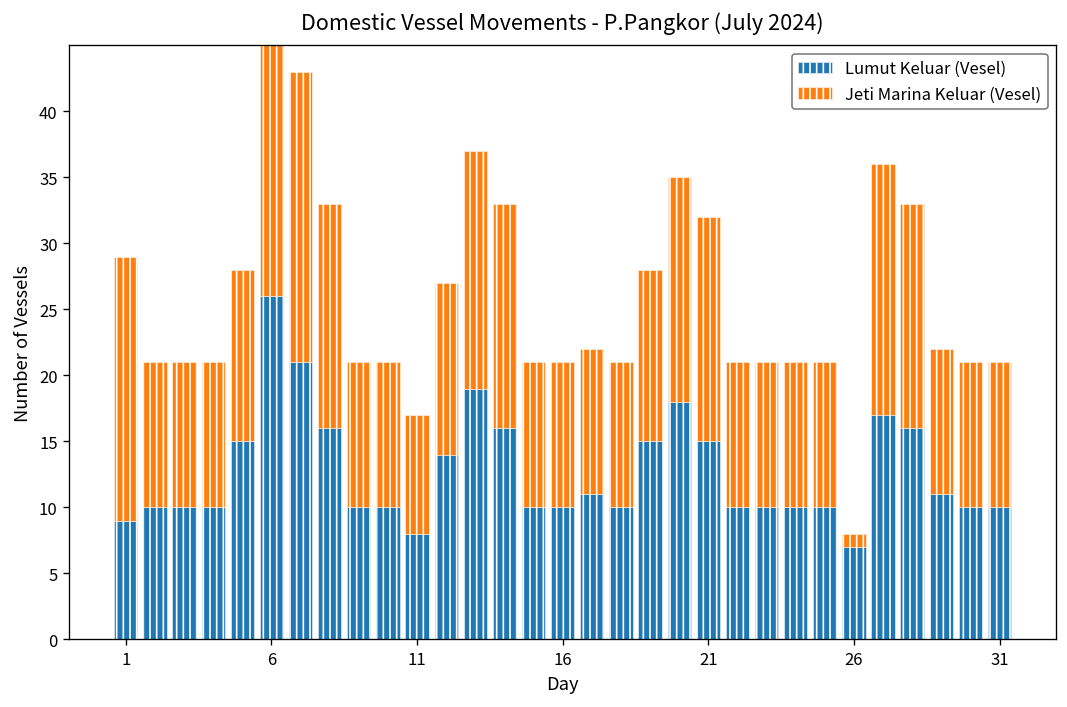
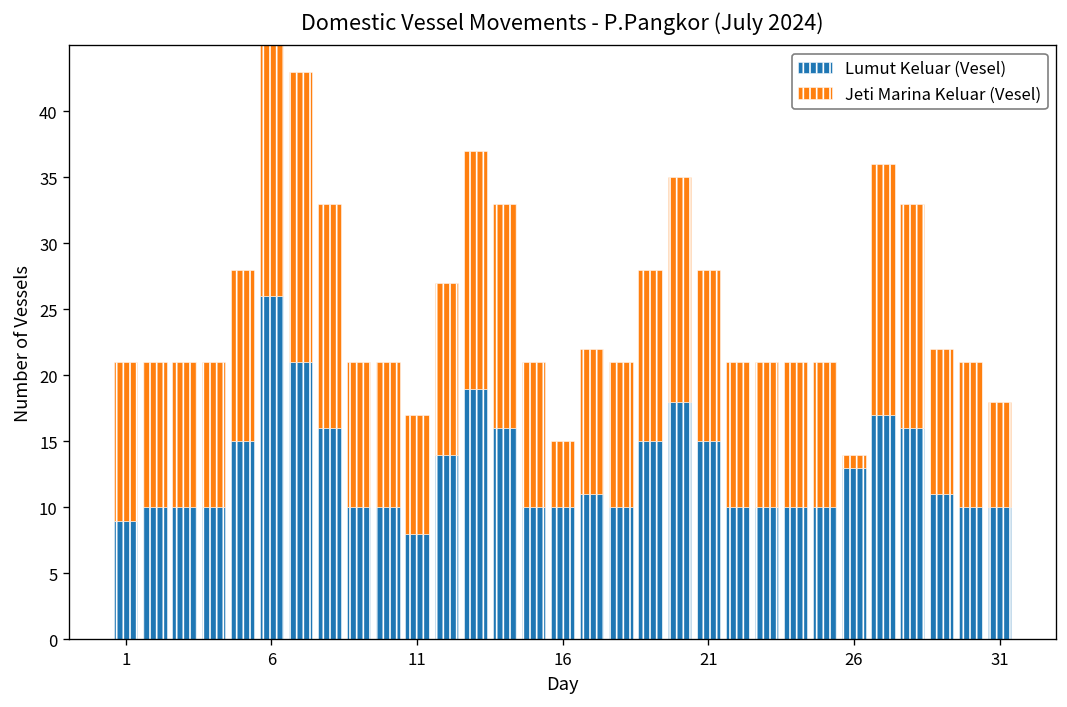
  {
    "Lumut Keluar (Vesel)": {
      "1": 9,
      "6": 26,
      "11": 8,
      "16": 10,
      "21": 15,
-     "26": 7,
+     "26": 13,
      "31": 10
    },
    "Jeti Marina Keluar (Vesel)": {
-     "1": 20,
+     "1": 12,
      "11": 9,
-     "16": 11,
-     "21": 17,
+     "16": 5,
+     "21": 13,
      "26": 1,
-     "31": 11
+     "31": 8
    }
  }
